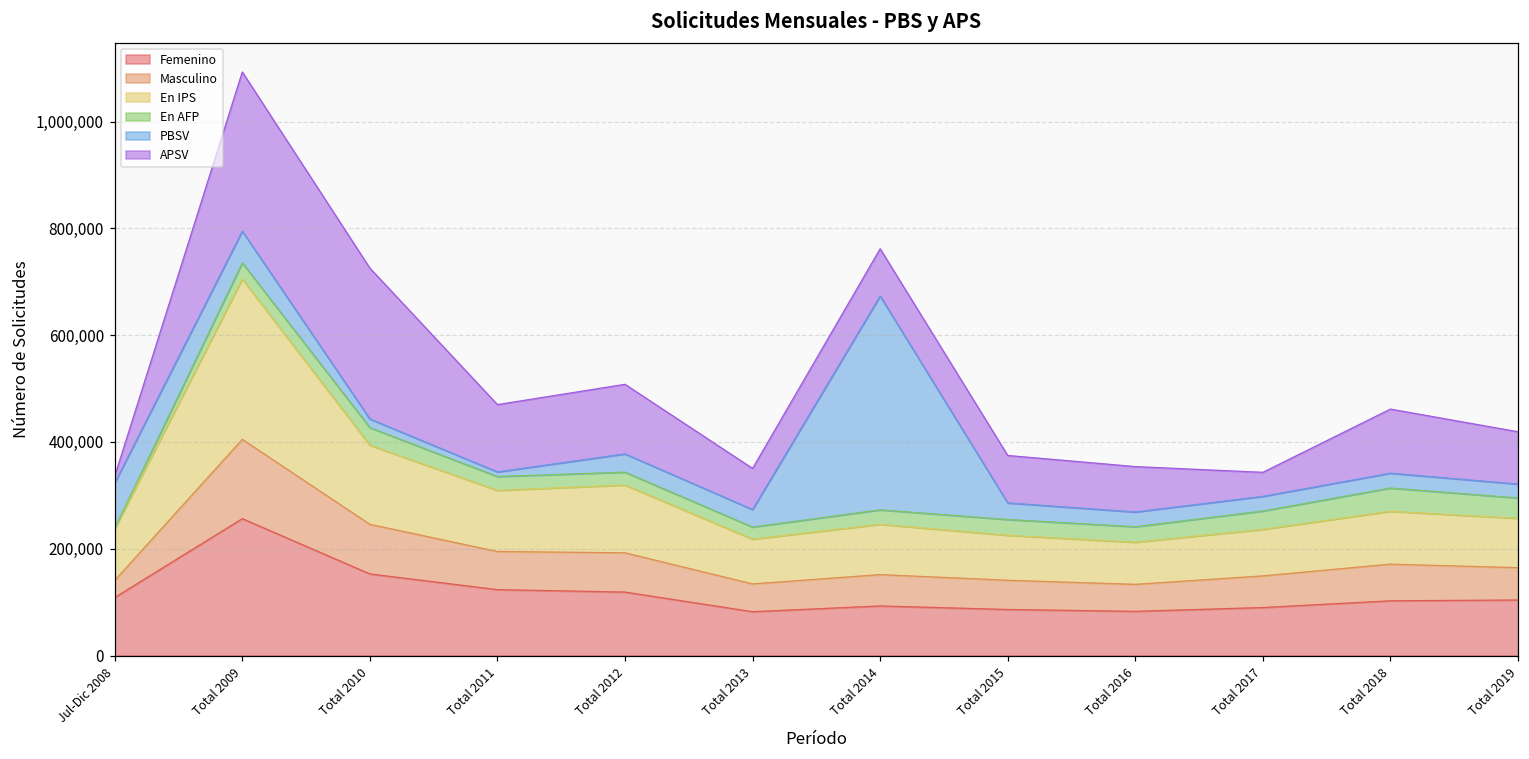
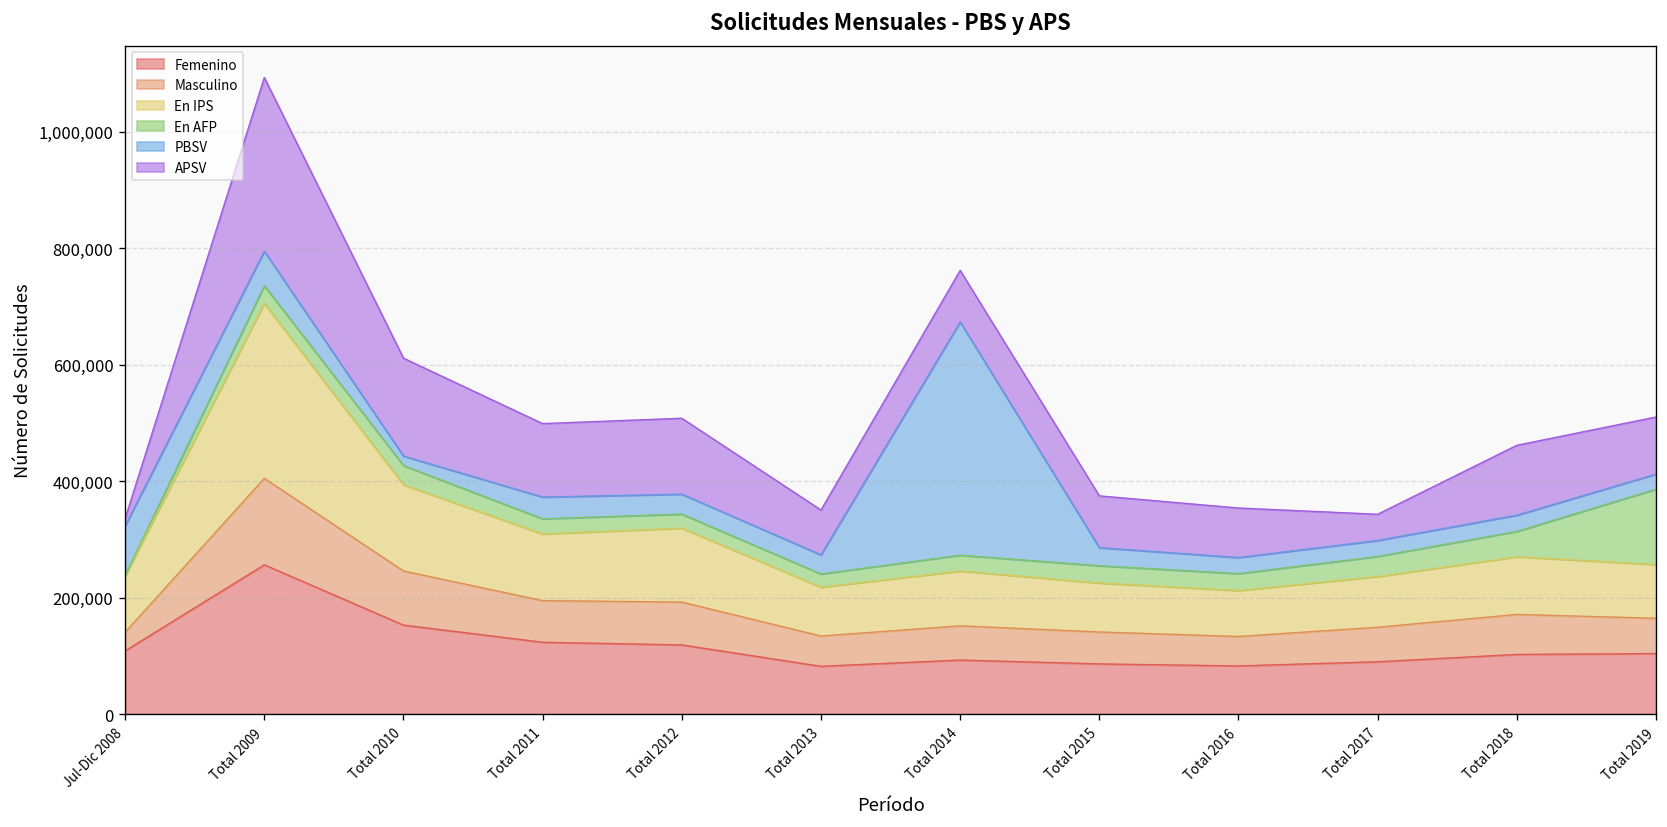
  {
    "En AFP": {
      "Total 2009": "30,000",
      "Total 2010": "30,000",
      "Total 2011": "30,000",
      "Total 2012": "20,000",
      "Total 2013": "20,000",
      "Total 2014": "30,000",
      "Total 2015": "30,000",
      "Total 2016": "30,000",
      "Total 2017": "30,000",
      "Total 2018": "40,000",
-     "Total 2019": "40,000"
+     "Total 2019": "130,000"
    },
    "PBSV": {
      "Jul-Dic 2008": "80,000",
      "Total 2009": "60,000",
      "Total 2010": "20,000",
-     "Total 2011": "10,000",
+     "Total 2011": "40,000",
      "Total 2012": "30,000",
      "Total 2013": "30,000",
      "Total 2014": "400,000",
      "Total 2015": "30,000",
      "Total 2016": "30,000",
      "Total 2017": "30,000",
      "Total 2018": "30,000",
      "Total 2019": "30,000"
    },
    "APSV": {
      "Jul-Dic 2008": "10,000",
      "Total 2009": "300,000",
-     "Total 2010": "280,000",
+     "Total 2010": "170,000",
      "Total 2011": "130,000",
      "Total 2012": "130,000",
      "Total 2013": "80,000",
      "Total 2014": "90,000",
      "Total 2015": "90,000",
      "Total 2016": "90,000",
      "Total 2017": "50,000",
      "Total 2018": "120,000",
      "Total 2019": "100,000"
    }
  }
